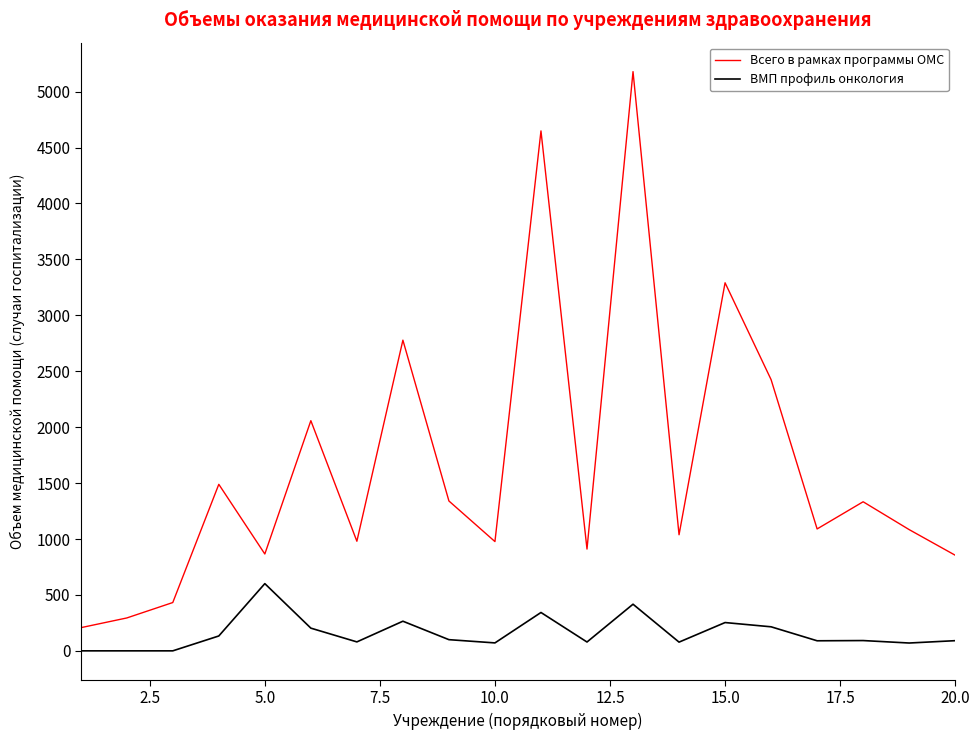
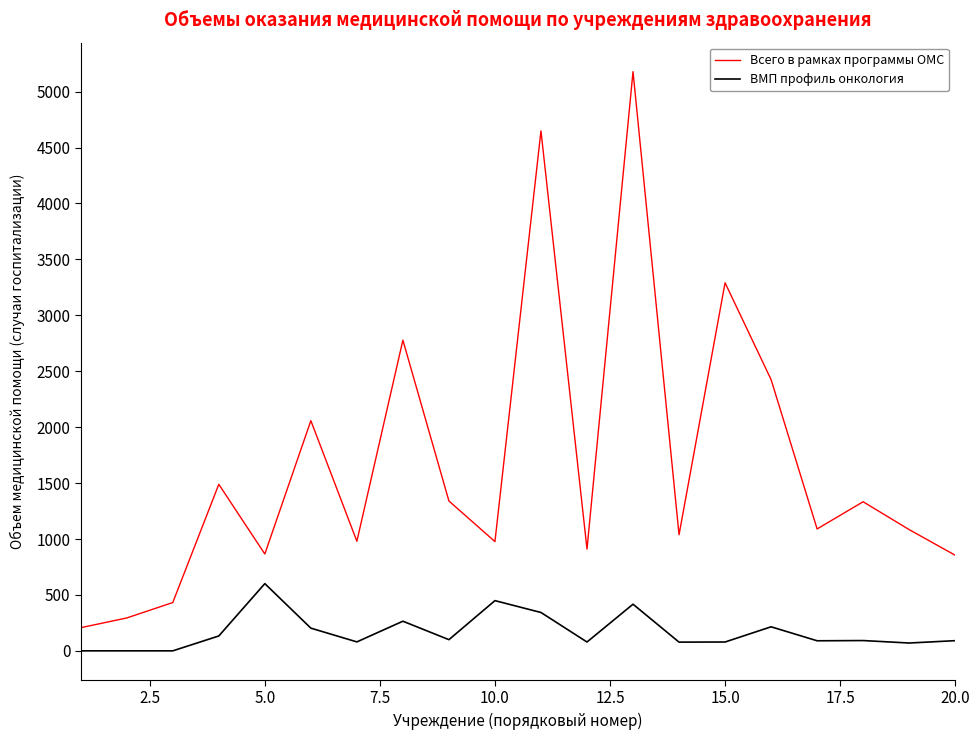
  {
    "Всего в рамках программы ОМС": {
      "5.0": 870,
      "10.0": 980,
      "15.0": 3290,
      "20.0": 860
    },
    "ВМП профиль онкология": {
      "5.0": 600,
-     "10.0": 70,
-     "15.0": 250,
+     "10.0": 450,
+     "15.0": 80,
      "20.0": 90
    }
  }
